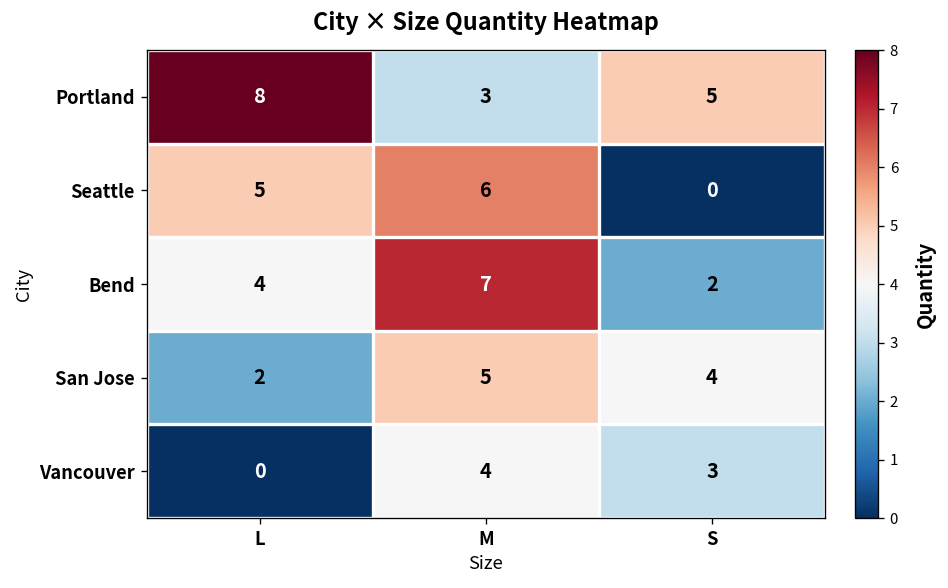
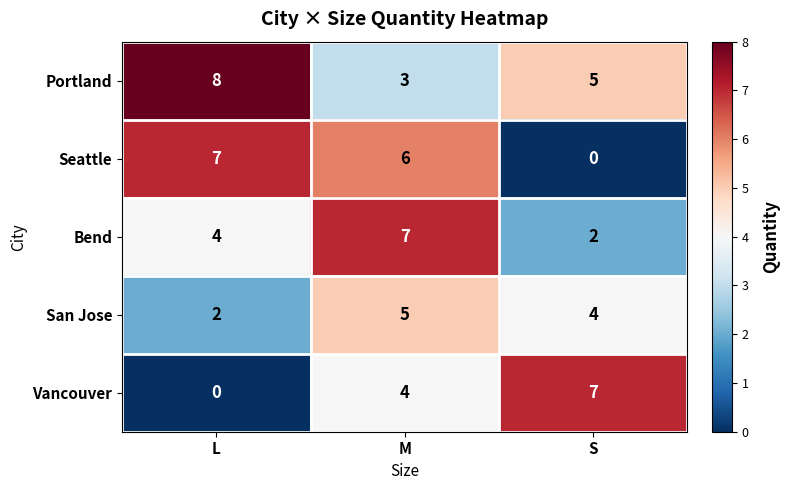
  {
    "Portland": {
      "L": 8,
      "M": 3,
      "S": 5
    },
    "Seattle": {
-     "L": 5,
+     "L": 7,
      "M": 6,
      "S": 0
    },
    "Bend": {
      "L": 4,
      "M": 7,
      "S": 2
    },
    "San Jose": {
      "L": 2,
      "M": 5,
      "S": 4
    },
    "Vancouver": {
      "L": 0,
      "M": 4,
-     "S": 3
+     "S": 7
    }
  }
